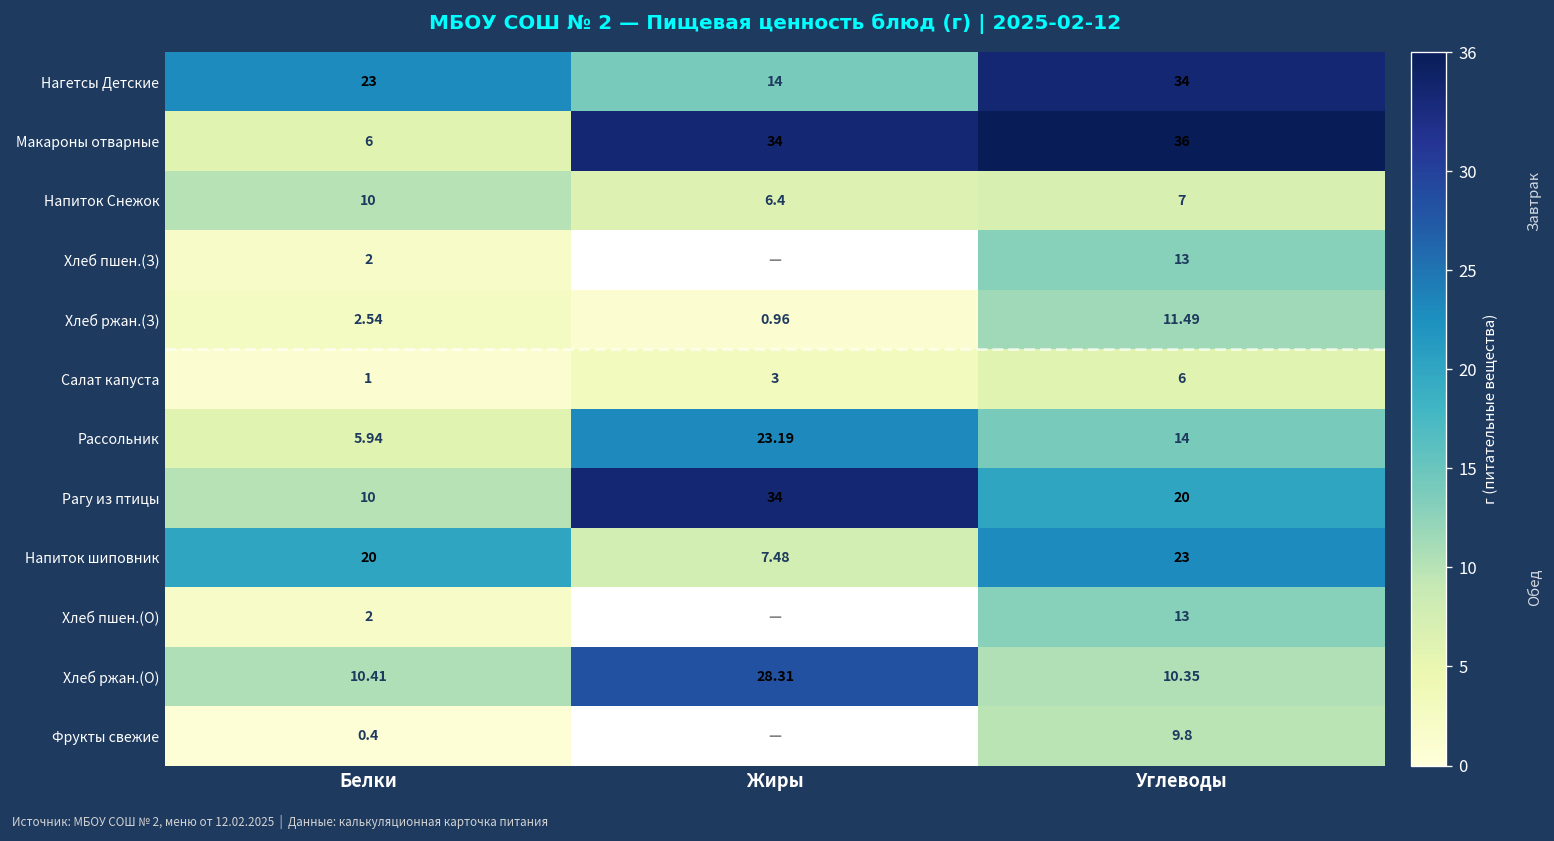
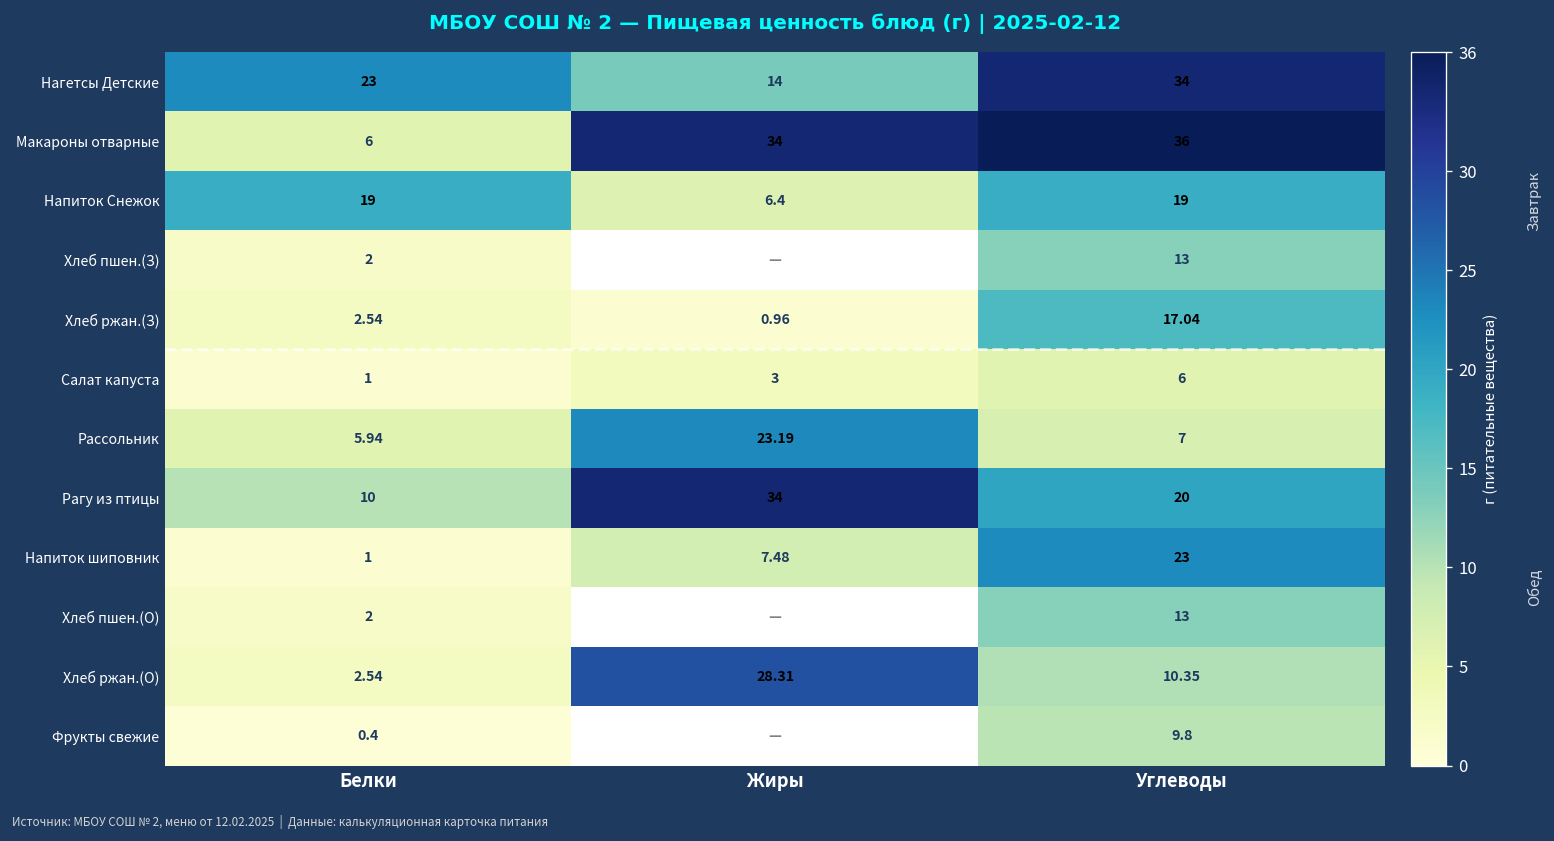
  {
    "Нагетсы Детские": {
      "Белки": 23,
      "Жиры": 14,
      "Углеводы": 34
    },
    "Макароны отварные": {
      "Белки": 6,
      "Жиры": 34,
      "Углеводы": 36
    },
    "Напиток Снежок": {
-     "Белки": 10,
+     "Белки": 19,
      "Жиры": 6.4,
-     "Углеводы": 7
+     "Углеводы": 19
    },
    "Хлеб пшен.(З)": {
      "Белки": 2,
      "Углеводы": 13
    },
    "Хлеб ржан.(З)": {
      "Белки": 2.54,
      "Жиры": 0.96,
-     "Углеводы": 11.49
+     "Углеводы": 17.04
    },
    "Салат капуста": {
      "Белки": 1,
      "Жиры": 3,
      "Углеводы": 6
    },
    "Рассольник": {
      "Белки": 5.94,
      "Жиры": 23.19,
-     "Углеводы": 14
+     "Углеводы": 7
    },
    "Рагу из птицы": {
      "Белки": 10,
      "Жиры": 34,
      "Углеводы": 20
    },
    "Напиток шиповник": {
-     "Белки": 20,
+     "Белки": 1,
      "Жиры": 7.48,
      "Углеводы": 23
    },
    "Хлеб пшен.(О)": {
      "Белки": 2,
      "Углеводы": 13
    },
    "Хлеб ржан.(О)": {
-     "Белки": 10.41,
+     "Белки": 2.54,
      "Жиры": 28.31,
      "Углеводы": 10.35
    },
    "Фрукты свежие": {
      "Белки": 0.4,
      "Углеводы": 9.8
    }
  }
